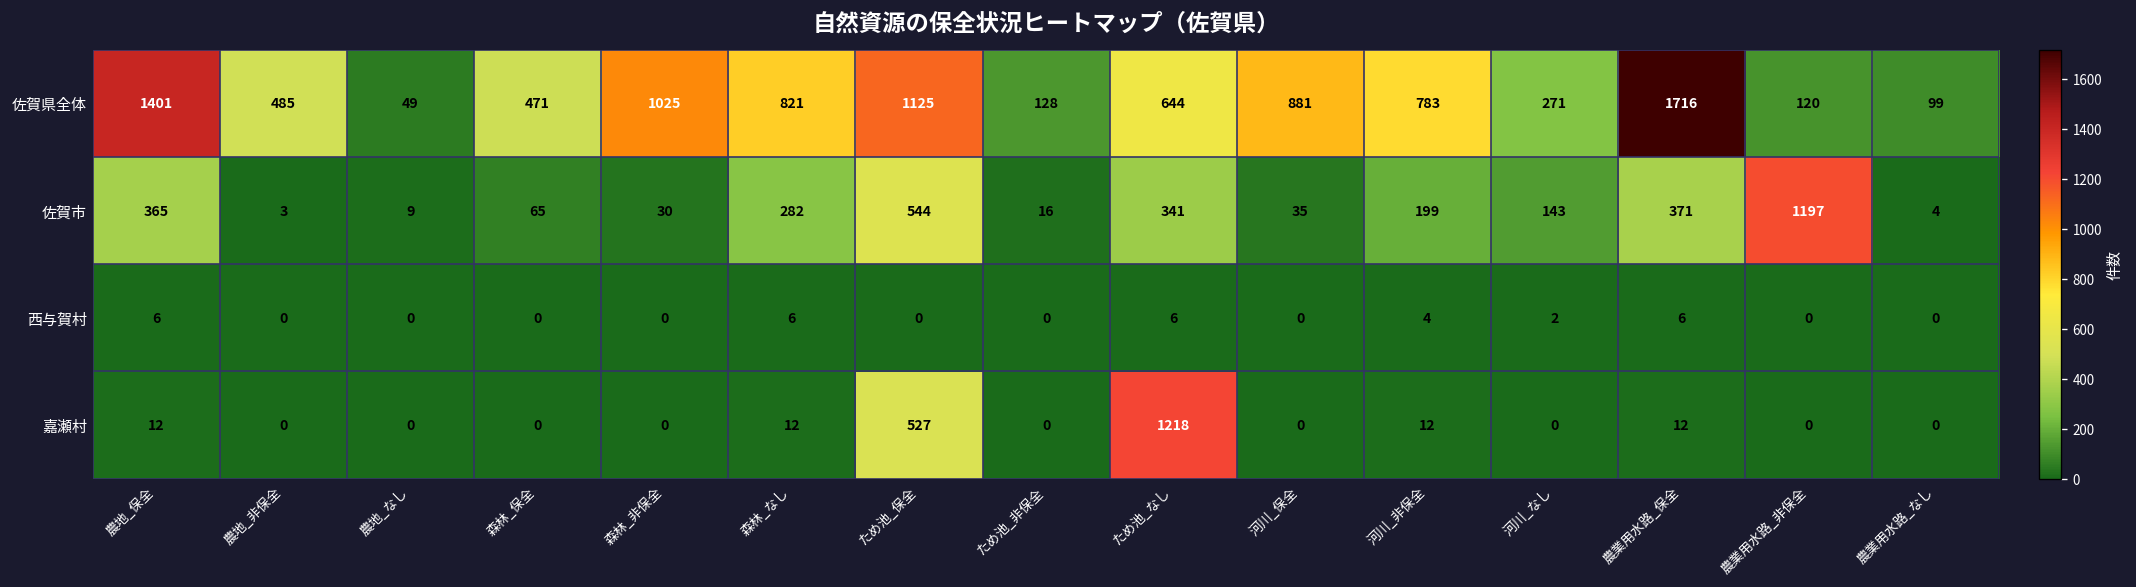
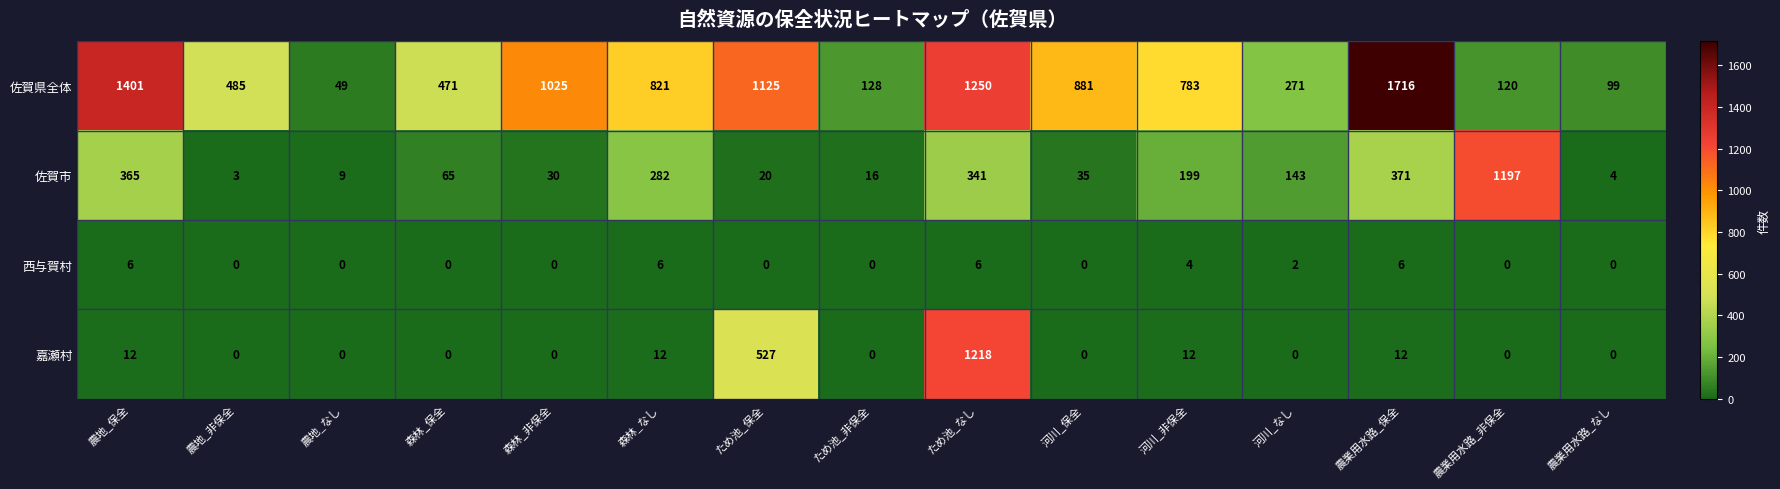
  {
    "佐賀県全体": {
      "農地_保全": 1401,
      "農地_非保全": 485,
      "農地_なし": 49,
      "森林_保全": 471,
      "森林_非保全": 1025,
      "森林_なし": 821,
      "ため池_保全": 1125,
      "ため池_非保全": 128,
-     "ため池_なし": 644,
+     "ため池_なし": 1250,
      "河川_保全": 881,
      "河川_非保全": 783,
      "河川_なし": 271,
      "農業用水路_保全": 1716,
      "農業用水路_非保全": 120,
      "農業用水路_なし": 99
    },
    "佐賀市": {
      "農地_保全": 365,
      "農地_非保全": 3,
      "農地_なし": 9,
      "森林_保全": 65,
      "森林_非保全": 30,
      "森林_なし": 282,
-     "ため池_保全": 544,
+     "ため池_保全": 20,
      "ため池_非保全": 16,
      "ため池_なし": 341,
      "河川_保全": 35,
      "河川_非保全": 199,
      "河川_なし": 143,
      "農業用水路_保全": 371,
      "農業用水路_非保全": 1197,
      "農業用水路_なし": 4
    },
    "西与賀村": {
      "農地_保全": 6,
      "農地_非保全": 0,
      "農地_なし": 0,
      "森林_保全": 0,
      "森林_非保全": 0,
      "森林_なし": 6,
      "ため池_保全": 0,
      "ため池_非保全": 0,
      "ため池_なし": 6,
      "河川_保全": 0,
      "河川_非保全": 4,
      "河川_なし": 2,
      "農業用水路_保全": 6,
      "農業用水路_非保全": 0,
      "農業用水路_なし": 0
    },
    "嘉瀬村": {
      "農地_保全": 12,
      "農地_非保全": 0,
      "農地_なし": 0,
      "森林_保全": 0,
      "森林_非保全": 0,
      "森林_なし": 12,
      "ため池_保全": 527,
      "ため池_非保全": 0,
      "ため池_なし": 1218,
      "河川_保全": 0,
      "河川_非保全": 12,
      "河川_なし": 0,
      "農業用水路_保全": 12,
      "農業用水路_非保全": 0,
      "農業用水路_なし": 0
    }
  }
